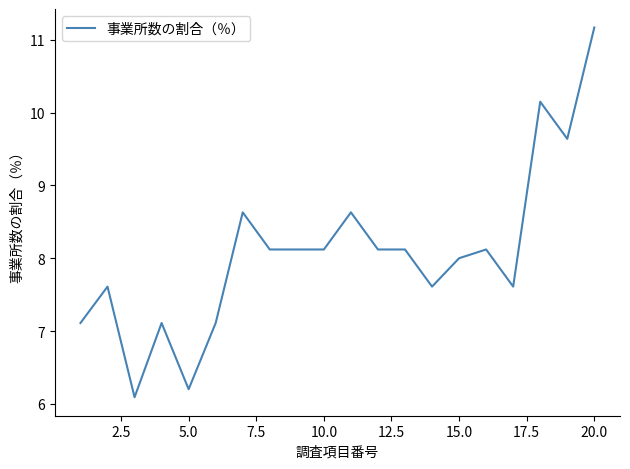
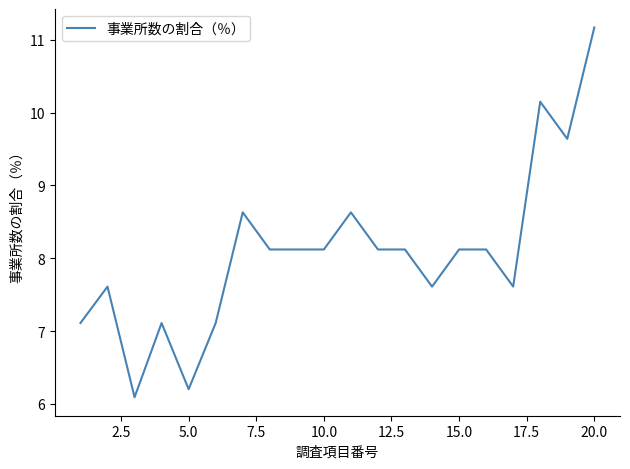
  {
    "5.0": 6.2,
    "10.0": 8.1,
-   "15.0": 8.0,
+   "15.0": 8.1,
    "20.0": 11.2
  }
